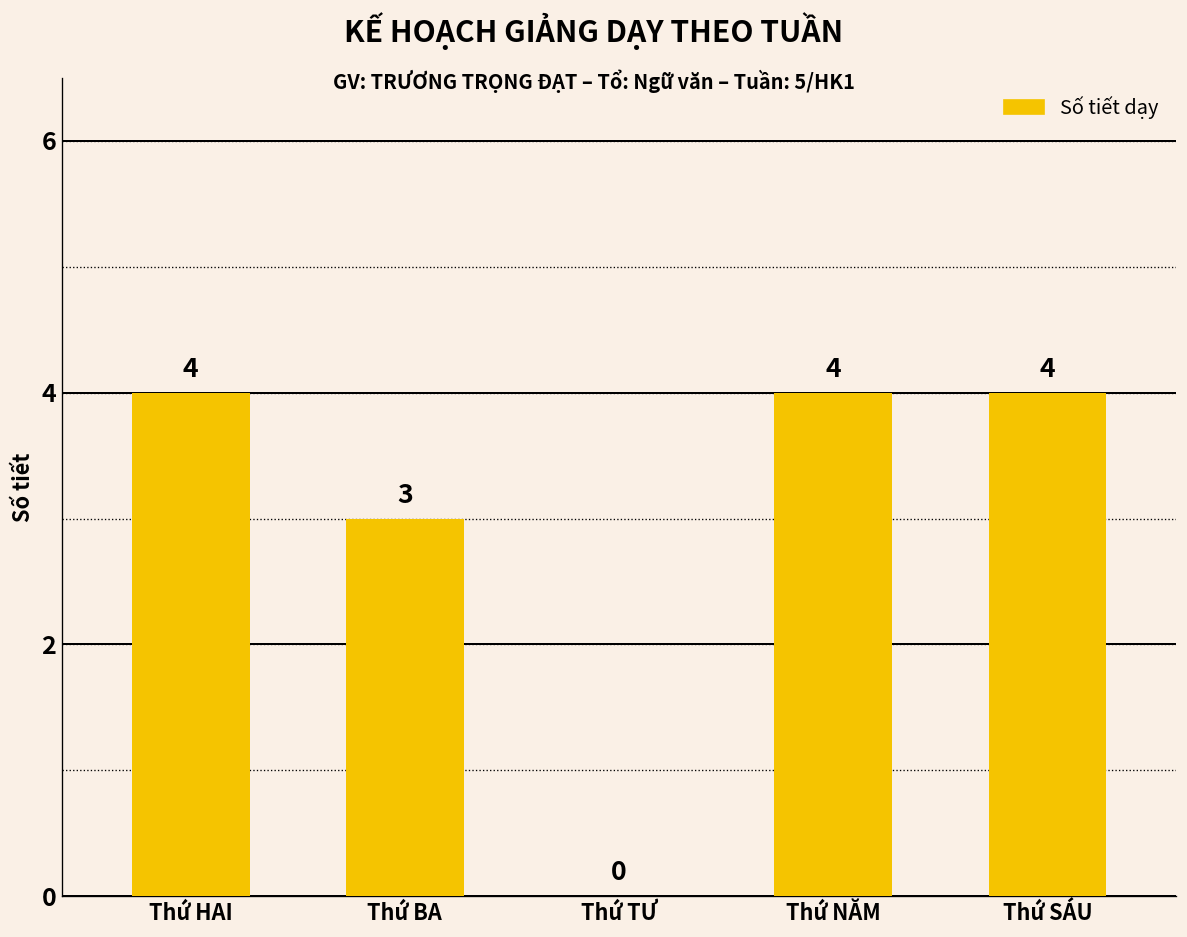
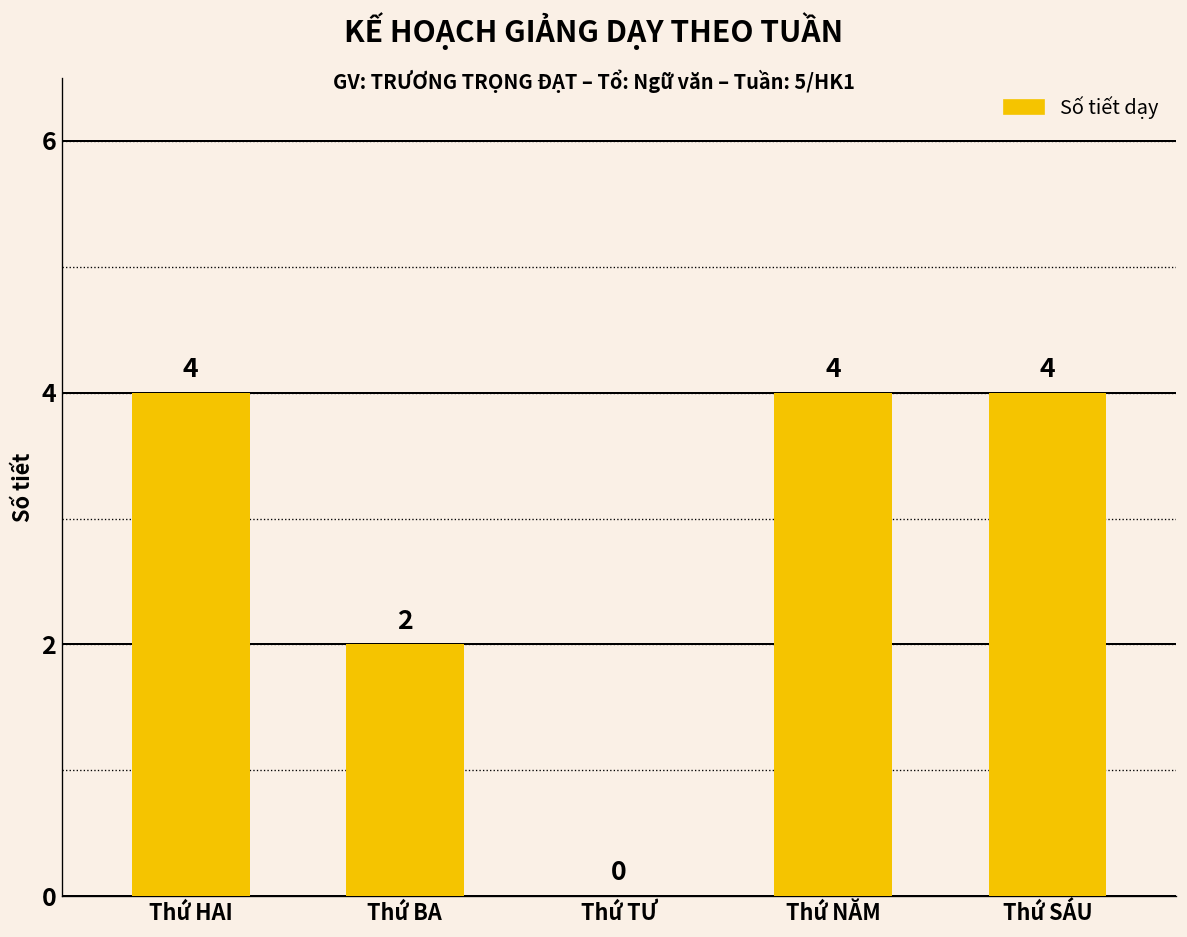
  {
    "Thứ HAI": 4,
-   "Thứ BA": 3,
+   "Thứ BA": 2,
    "Thứ TƯ": 0,
    "Thứ NĂM": 4,
    "Thứ SÁU": 4
  }
